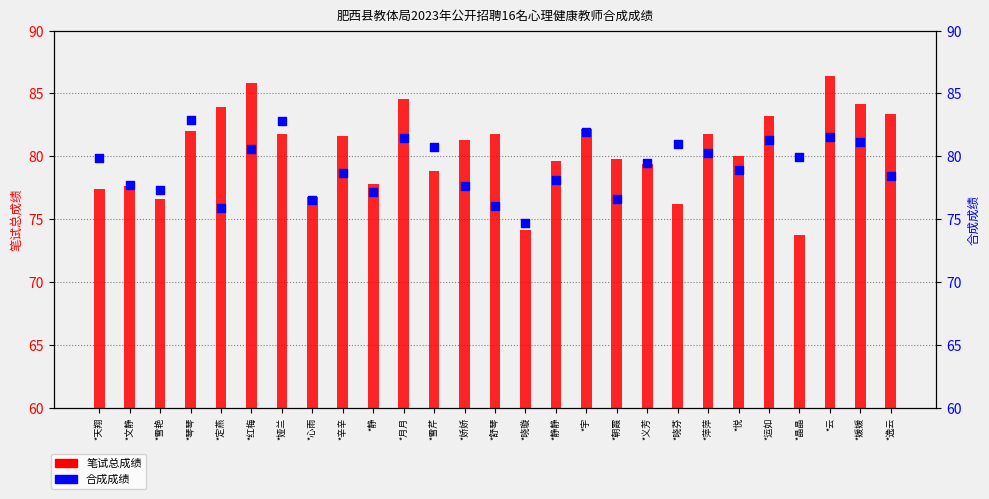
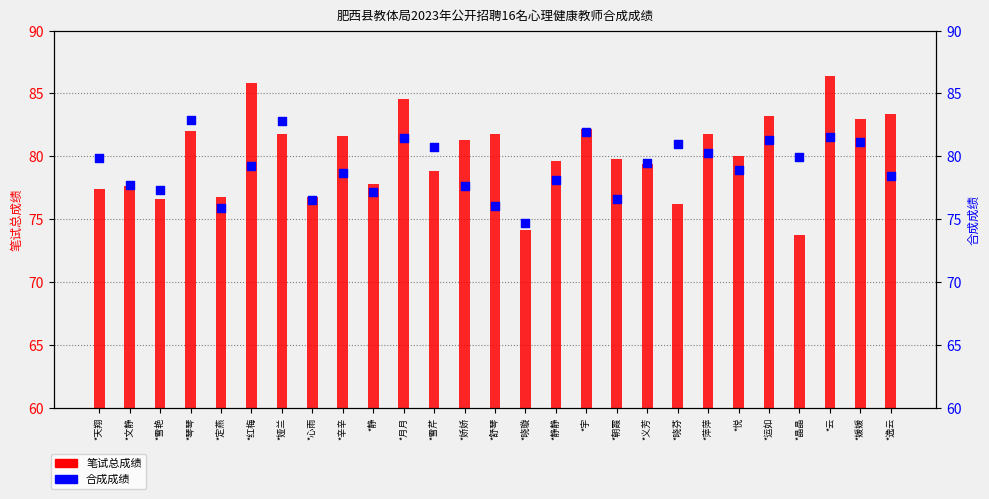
  {
    "笔试总成绩": {
      "*天翔": 77.4,
      "*文静": 77.6,
      "*雪艳": 76.6,
      "*琴琴": 82.0,
-     "*定燕": 83.9,
+     "*定燕": 76.8,
      "*红梅": 85.8,
      "*娅兰": 81.8,
      "*心雨": 76.8,
      "*辛辛": 81.6,
      "*静": 77.8,
      "*月月": 84.6,
      "*雪芹": 78.8,
      "*娇娇": 81.3,
      "*舒琴": 81.8,
      "*晓璇": 74.1,
      "*静静": 79.6,
      "*宇": 82.2,
      "*朝霞": 79.8,
      "*义芳": 79.4,
      "*晓芬": 76.2,
      "*萍萍": 81.8,
      "*悦": 80.0,
      "*运如": 83.2,
      "*晶晶": 73.7,
      "*云": 86.4,
-     "*媛媛": 84.2,
+     "*媛媛": 83.0,
      "*逸云": 83.4
    },
    "合成成绩": {
-     "*红梅": 80.6
+     "*红梅": 79.2
    }
  }
